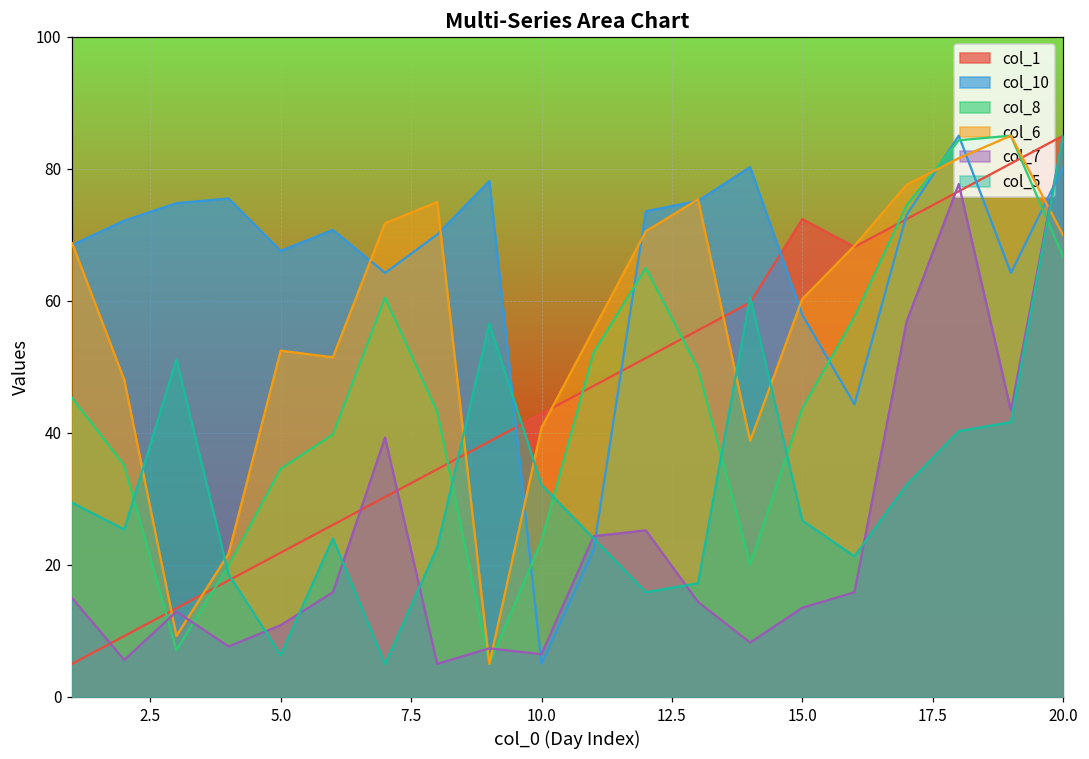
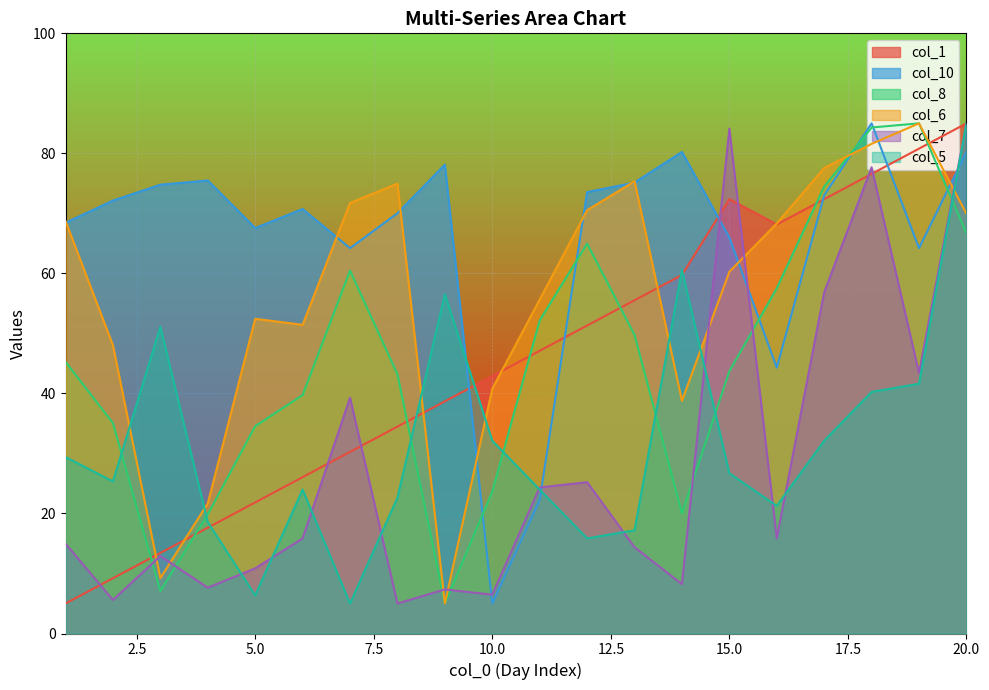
  {
    "col_1": {
      "5.0": 22,
      "10.0": 43,
      "15.0": 72
    },
    "col_10": {
      "5.0": 68,
      "10.0": 5,
-     "15.0": 58,
+     "15.0": 66,
      "20.0": 80
    },
    "col_6": {
      "5.0": 52,
      "10.0": 41,
      "15.0": 60,
      "20.0": 70
    },
    "col_7": {
      "5.0": 11,
      "10.0": 6,
-     "15.0": 13
+     "15.0": 84
    }
  }
